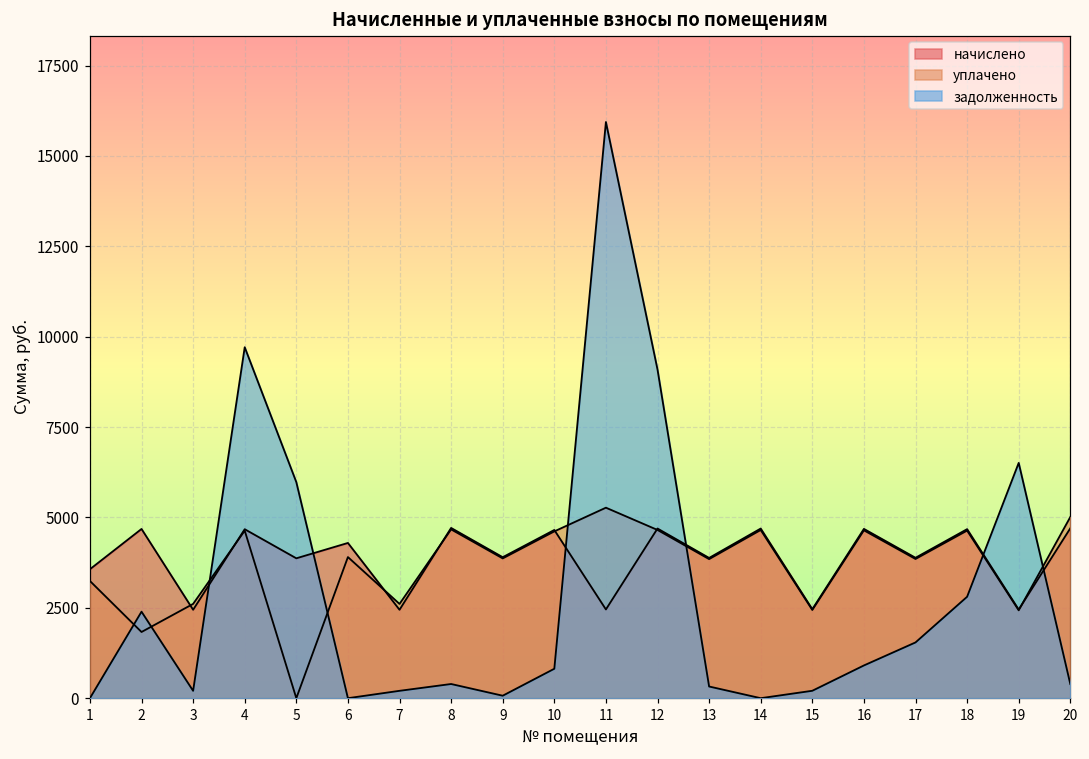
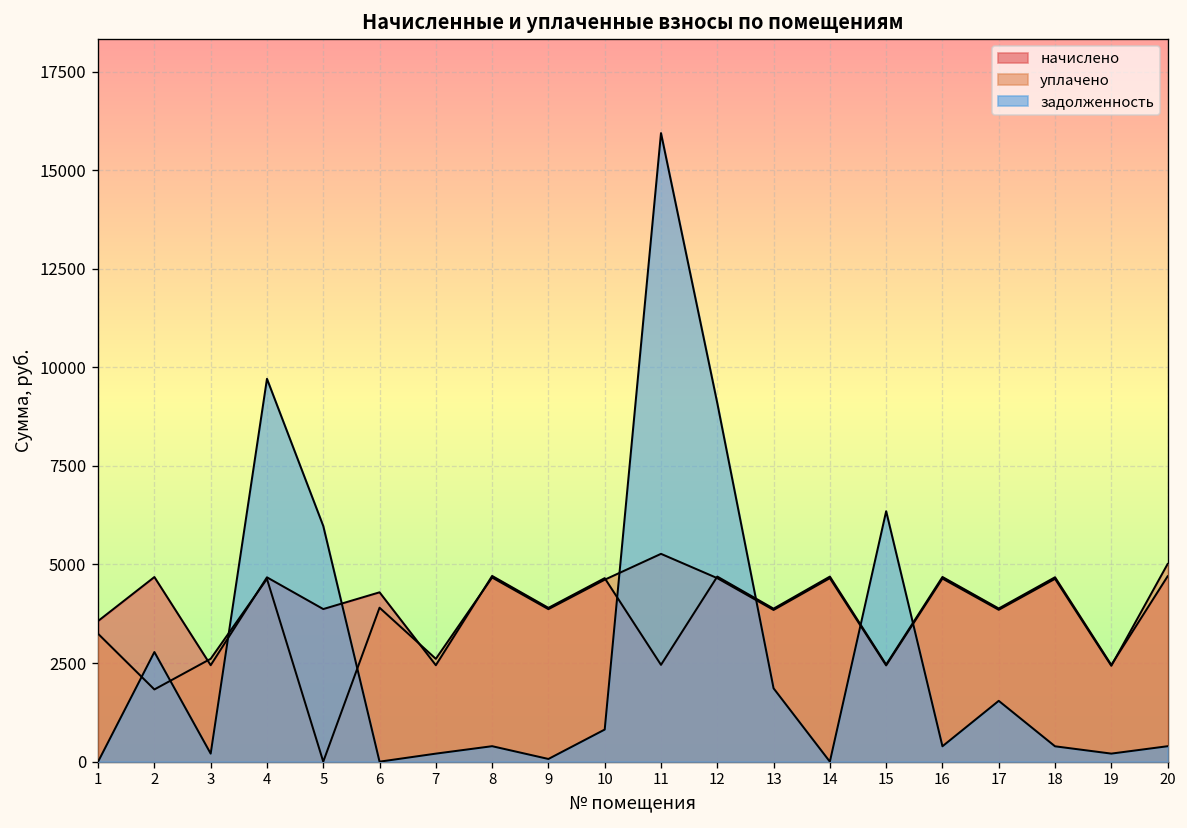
  {
    "задолженность": {
      "1": 0,
-     "2": 2400,
+     "2": 2800,
      "3": 200,
      "4": 9700,
      "5": 6000,
      "6": 0,
      "7": 200,
      "8": 400,
      "9": 100,
      "10": 800,
      "11": 15900,
      "12": 9100,
-     "13": 300,
+     "13": 1900,
      "14": 0,
-     "15": 200,
-     "16": 900,
+     "15": 6400,
+     "16": 400,
      "17": 1500,
-     "18": 2800,
-     "19": 6500,
+     "18": 400,
+     "19": 200,
      "20": 400
    }
  }
